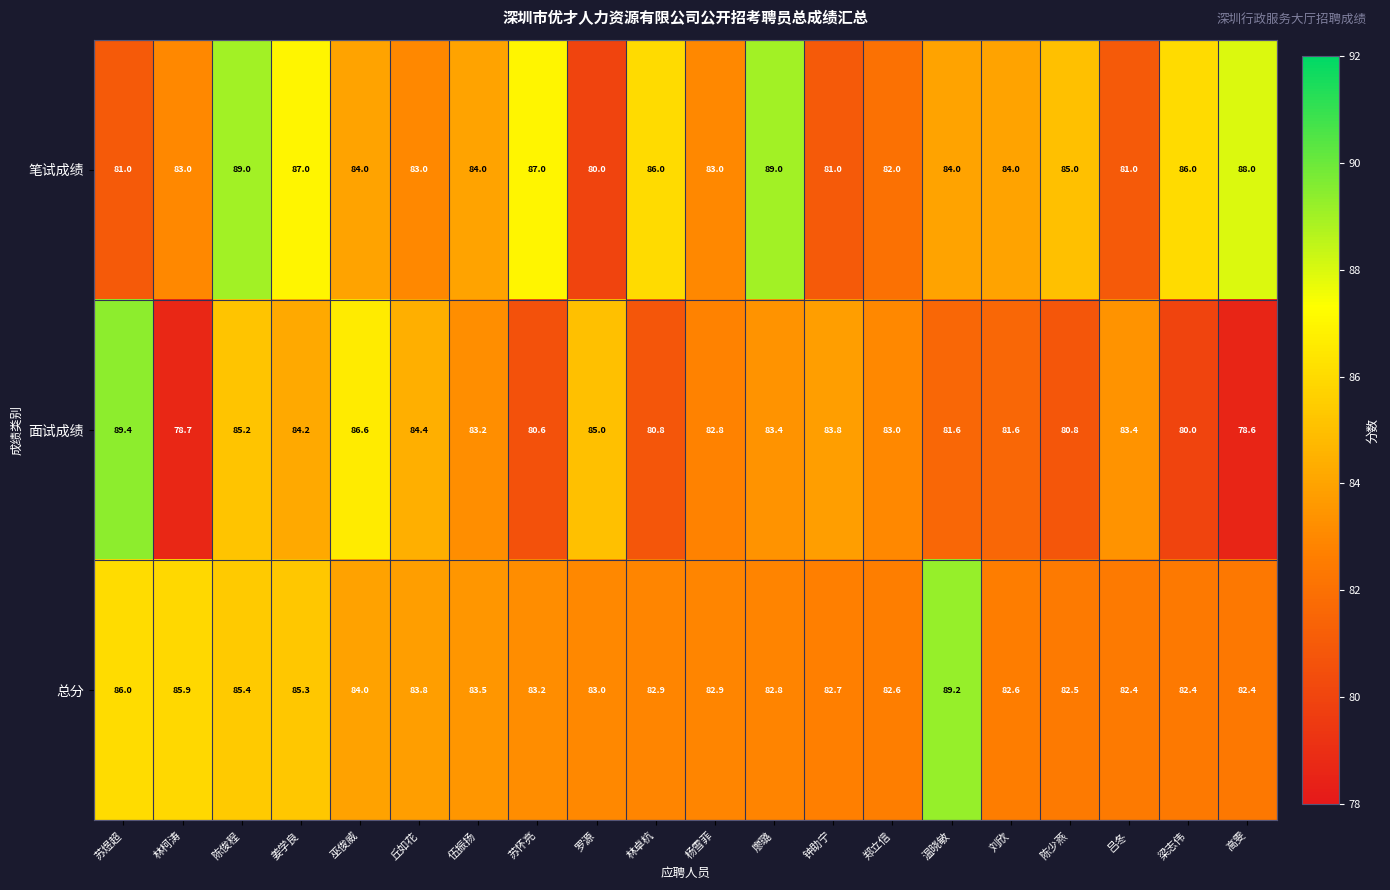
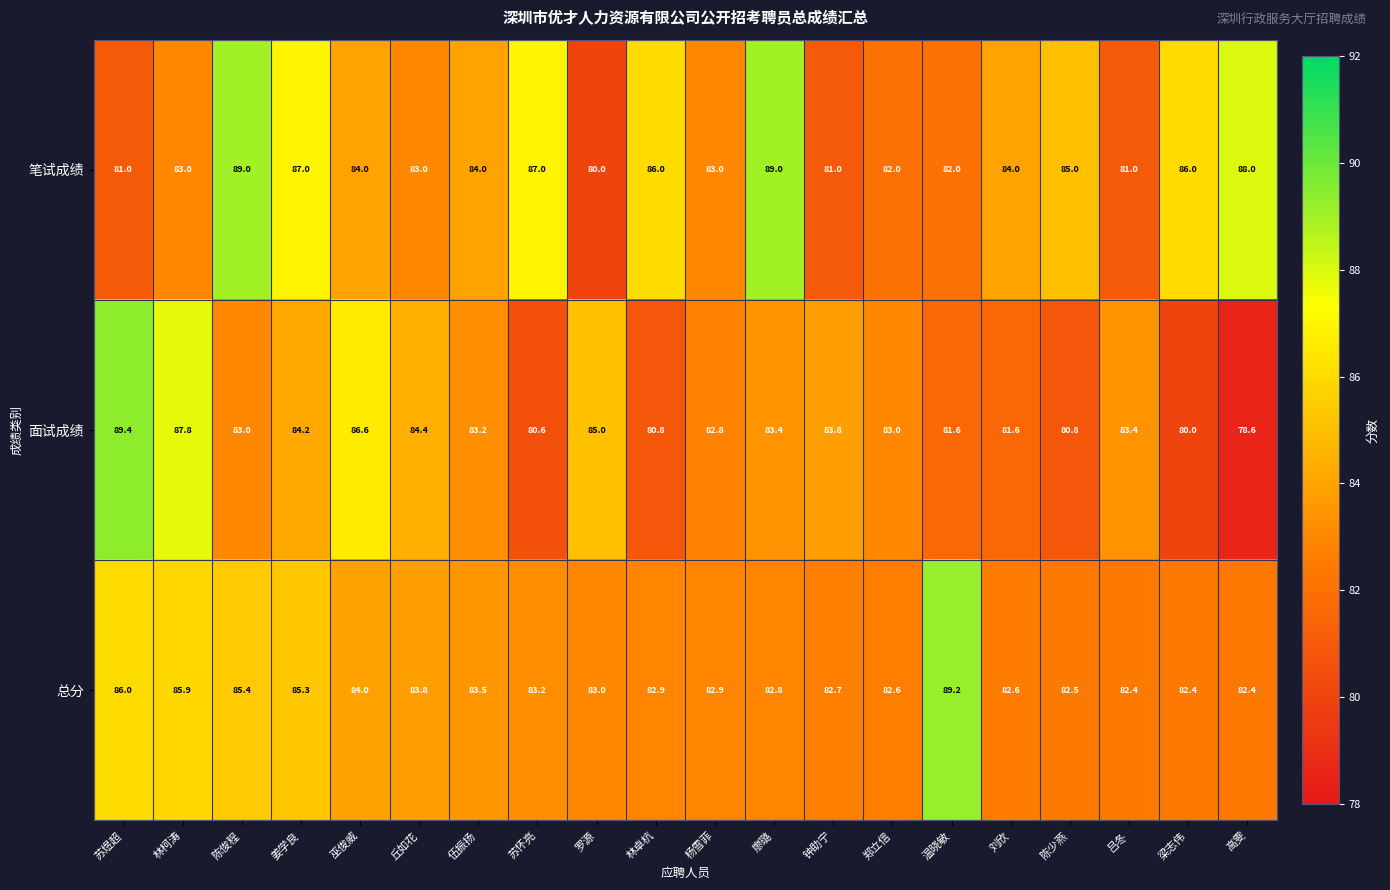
  {
    "笔试成绩": {
      "苏煜超": 81.0,
      "林柯涛": 83.0,
      "陈俊程": 89.0,
      "姜学良": 87.0,
      "巫俊威": 84.0,
      "丘如花": 83.0,
      "伍振扬": 84.0,
      "苏怀亮": 87.0,
      "罗源": 80.0,
      "林卓杭": 86.0,
      "杨雪菲": 83.0,
      "廖璐": 89.0,
      "钟助宁": 81.0,
      "郑立信": 82.0,
-     "温晓敏": 84.0,
+     "温晓敏": 82.0,
      "刘欣": 84.0,
      "陈少燕": 85.0,
      "吕冬": 81.0,
      "梁志伟": 86.0,
      "高雯": 88.0
    },
    "面试成绩": {
      "苏煜超": 89.4,
-     "林柯涛": 78.7,
-     "陈俊程": 85.2,
+     "林柯涛": 87.8,
+     "陈俊程": 83.0,
      "姜学良": 84.2,
      "巫俊威": 86.6,
      "丘如花": 84.4,
      "伍振扬": 83.2,
      "苏怀亮": 80.6,
      "罗源": 85.0,
      "林卓杭": 80.8,
      "杨雪菲": 82.8,
      "廖璐": 83.4,
      "钟助宁": 83.8,
      "郑立信": 83.0,
      "温晓敏": 81.6,
      "刘欣": 81.6,
      "陈少燕": 80.8,
      "吕冬": 83.4,
      "梁志伟": 80.0,
      "高雯": 78.6
    },
    "总分": {
      "苏煜超": 86.0,
      "林柯涛": 85.9,
      "陈俊程": 85.4,
      "姜学良": 85.3,
      "巫俊威": 84.0,
      "丘如花": 83.8,
      "伍振扬": 83.5,
      "苏怀亮": 83.2,
      "罗源": 83.0,
      "林卓杭": 82.9,
      "杨雪菲": 82.9,
      "廖璐": 82.8,
      "钟助宁": 82.7,
      "郑立信": 82.6,
      "温晓敏": 89.2,
      "刘欣": 82.6,
      "陈少燕": 82.5,
      "吕冬": 82.4,
      "梁志伟": 82.4,
      "高雯": 82.4
    }
  }
